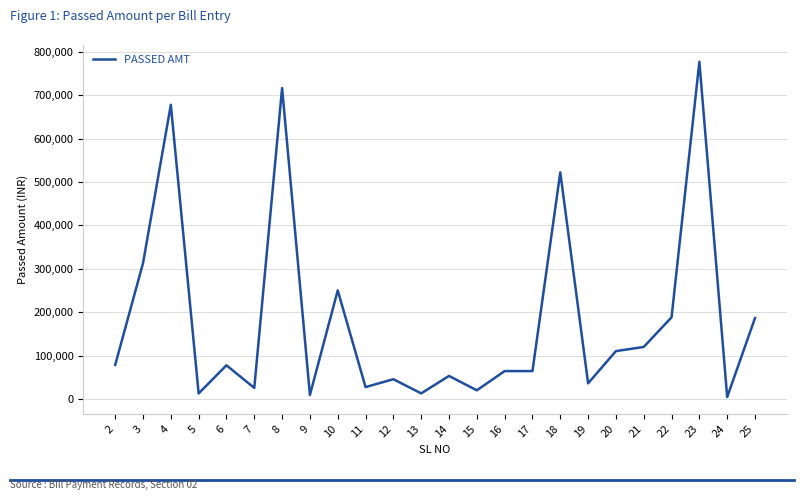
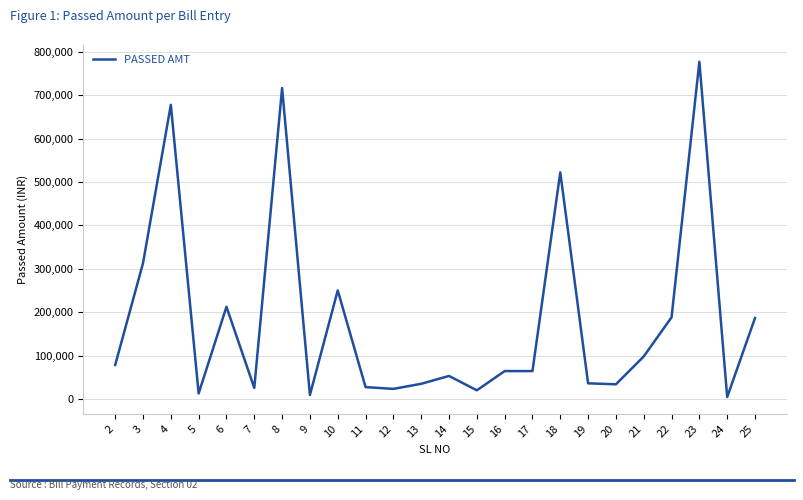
  {
    "2": "80,000",
    "3": "310,000",
    "4": "680,000",
    "5": "10,000",
-   "6": "80,000",
+   "6": "210,000",
    "7": "30,000",
    "8": "720,000",
    "9": "10,000",
    "10": "250,000",
    "11": "30,000",
-   "12": "50,000",
-   "13": "10,000",
+   "12": "20,000",
+   "13": "40,000",
    "14": "50,000",
    "15": "20,000",
    "16": "60,000",
    "17": "60,000",
    "18": "520,000",
    "19": "40,000",
-   "20": "110,000",
-   "21": "120,000",
+   "20": "30,000",
+   "21": "100,000",
    "22": "190,000",
    "23": "780,000",
    "24": "0",
    "25": "190,000"
  }
